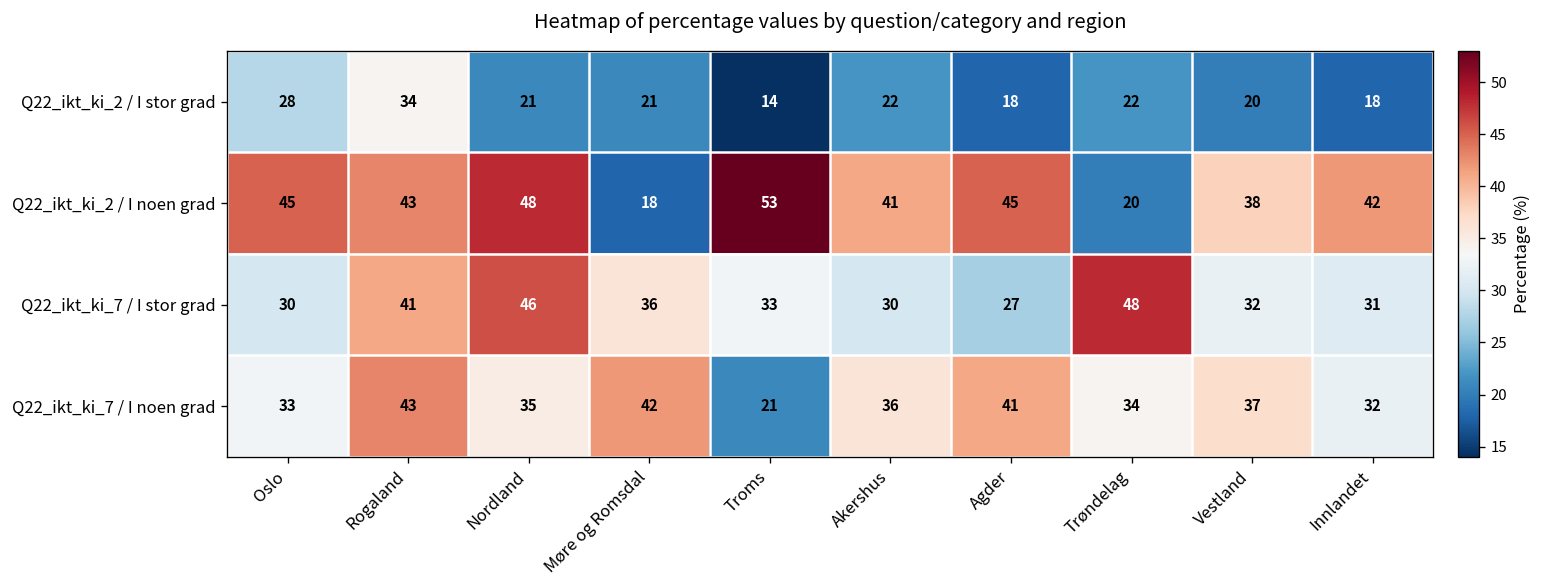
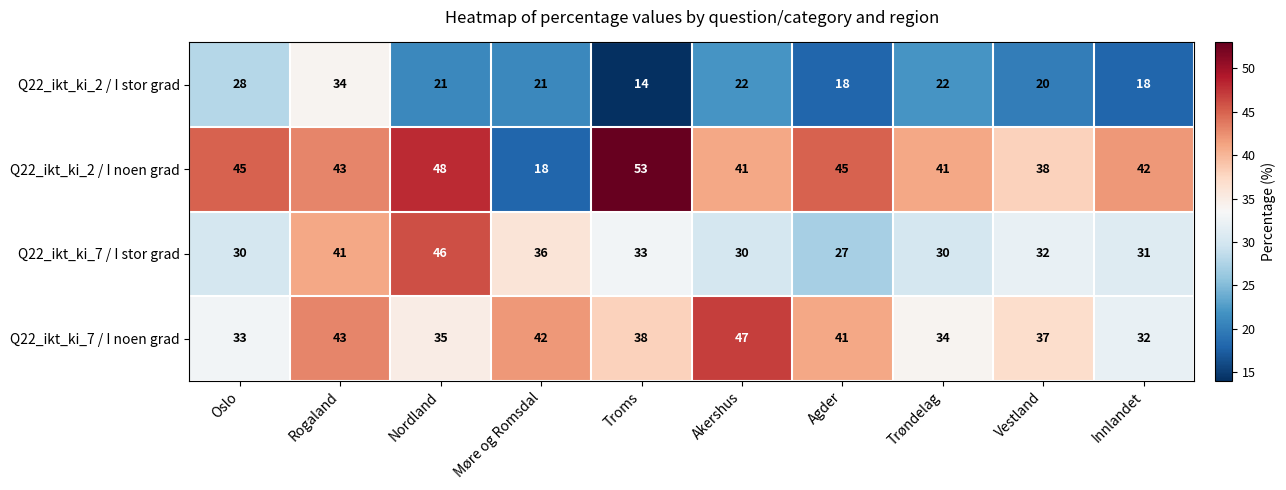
  {
    "Q22_ikt_ki_2 / I stor grad": {
      "Oslo": 28,
      "Rogaland": 34,
      "Nordland": 21,
      "Møre og Romsdal": 21,
      "Troms": 14,
      "Akershus": 22,
      "Agder": 18,
      "Trøndelag": 22,
      "Vestland": 20,
      "Innlandet": 18
    },
    "Q22_ikt_ki_2 / I noen grad": {
      "Oslo": 45,
      "Rogaland": 43,
      "Nordland": 48,
      "Møre og Romsdal": 18,
      "Troms": 53,
      "Akershus": 41,
      "Agder": 45,
-     "Trøndelag": 20,
+     "Trøndelag": 41,
      "Vestland": 38,
      "Innlandet": 42
    },
    "Q22_ikt_ki_7 / I stor grad": {
      "Oslo": 30,
      "Rogaland": 41,
      "Nordland": 46,
      "Møre og Romsdal": 36,
      "Troms": 33,
      "Akershus": 30,
      "Agder": 27,
-     "Trøndelag": 48,
+     "Trøndelag": 30,
      "Vestland": 32,
      "Innlandet": 31
    },
    "Q22_ikt_ki_7 / I noen grad": {
      "Oslo": 33,
      "Rogaland": 43,
      "Nordland": 35,
      "Møre og Romsdal": 42,
-     "Troms": 21,
-     "Akershus": 36,
+     "Troms": 38,
+     "Akershus": 47,
      "Agder": 41,
      "Trøndelag": 34,
      "Vestland": 37,
      "Innlandet": 32
    }
  }
